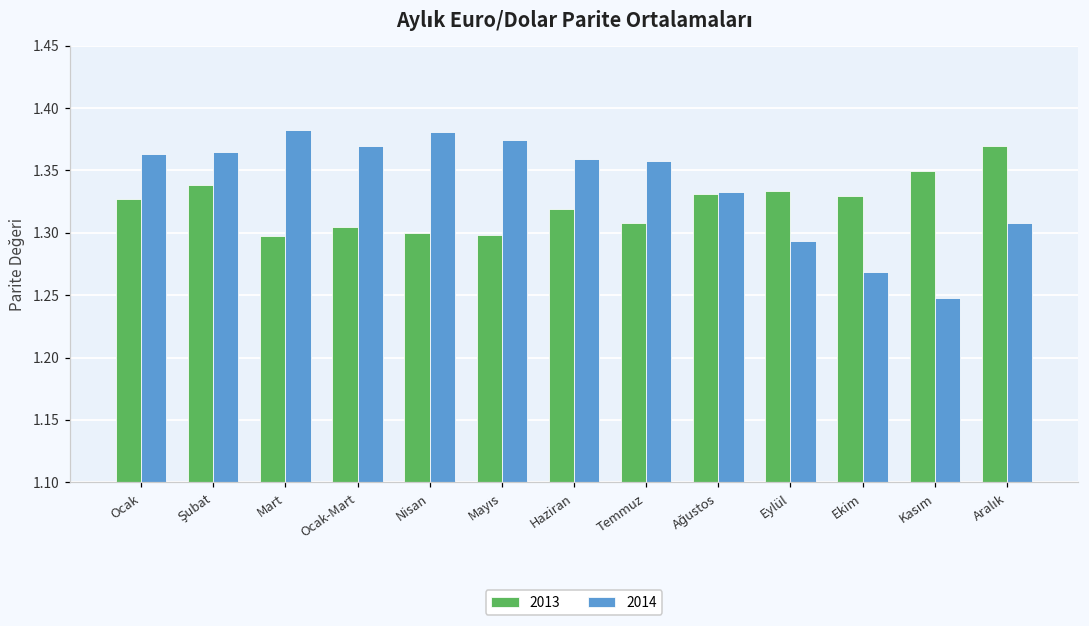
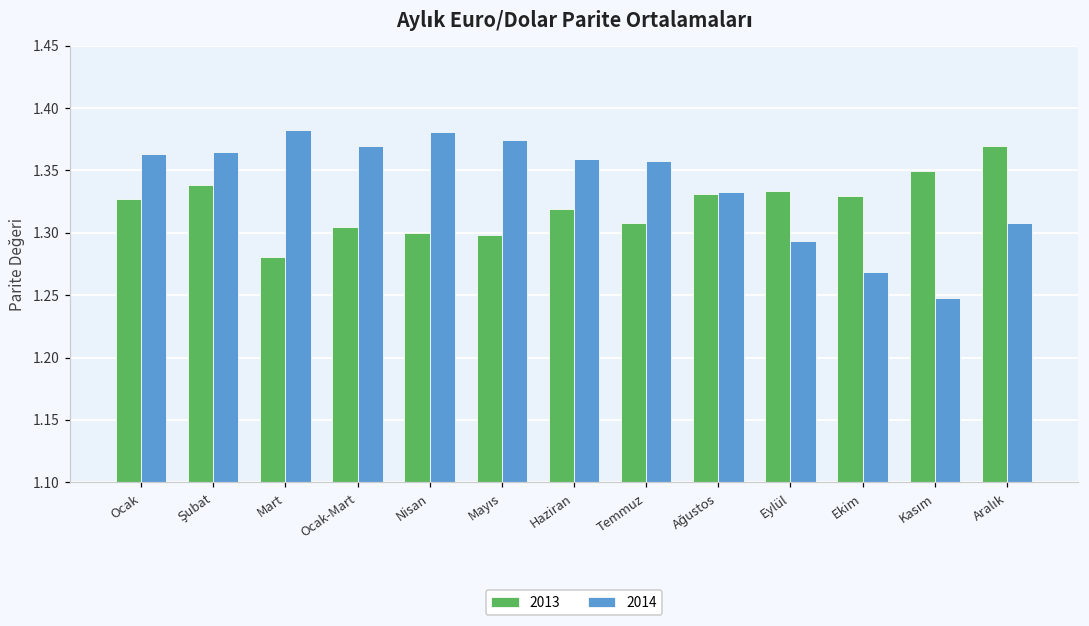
  {
    "2013": {
      "Ocak": 1.327,
      "Şubat": 1.339,
-     "Mart": 1.298,
+     "Mart": 1.281,
      "Ocak-Mart": 1.305,
      "Nisan": 1.300,
      "Mayıs": 1.298,
      "Haziran": 1.319,
      "Temmuz": 1.307,
      "Ağustos": 1.331,
      "Eylül": 1.334,
      "Ekim": 1.330,
      "Kasım": 1.350,
      "Aralık": 1.369
    },
    "2014": {
      "Ocak": 1.363,
      "Şubat": 1.365,
      "Mart": 1.382,
      "Ocak-Mart": 1.370,
      "Nisan": 1.381,
      "Mayıs": 1.375,
      "Haziran": 1.359,
      "Temmuz": 1.358,
      "Ağustos": 1.333,
      "Eylül": 1.294,
      "Ekim": 1.268,
      "Kasım": 1.248,
      "Aralık": 1.308
    }
  }
